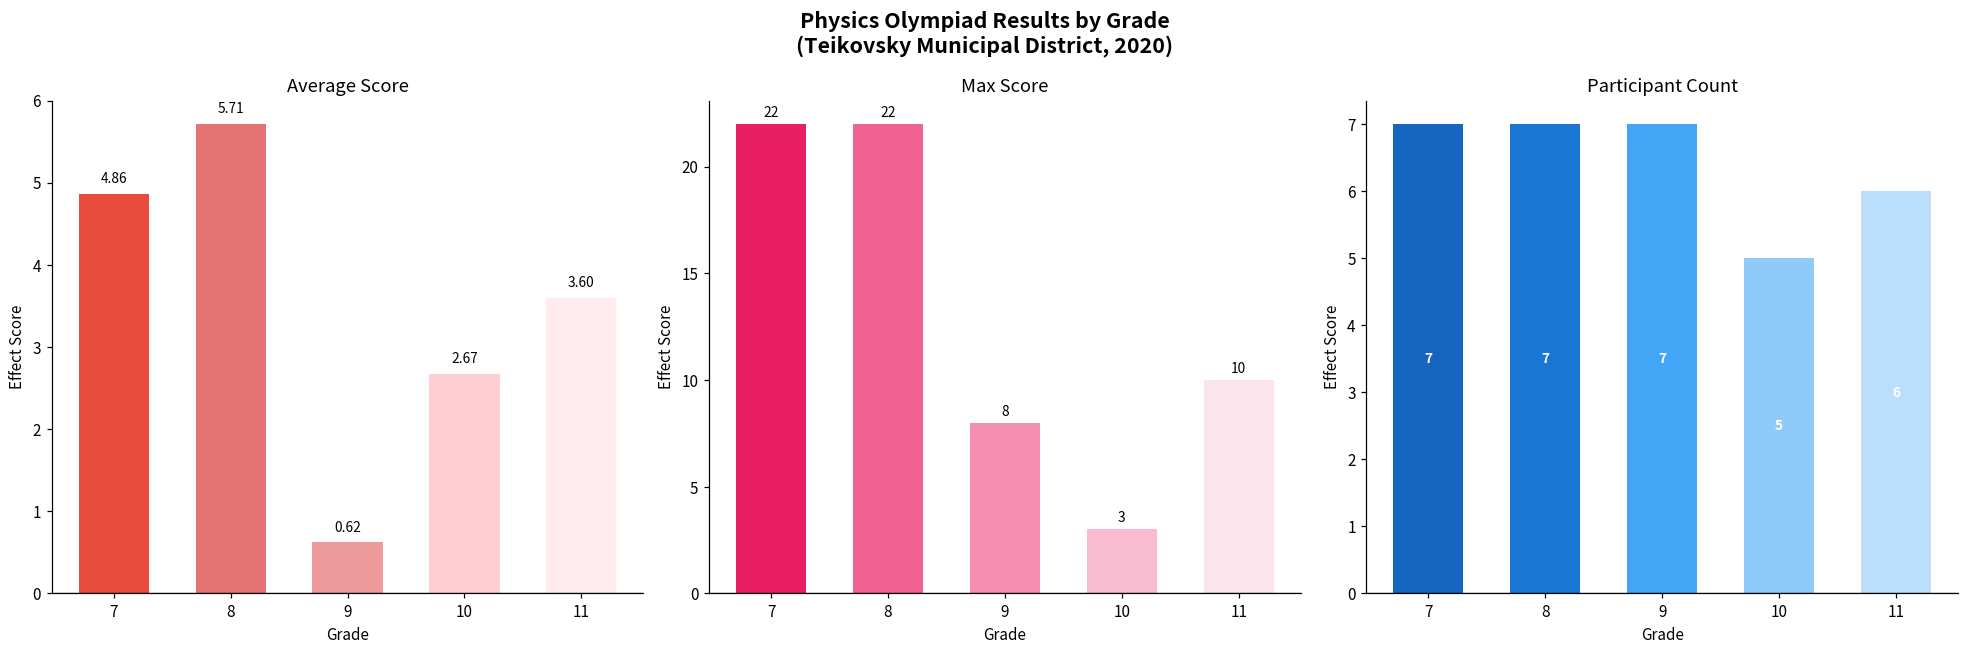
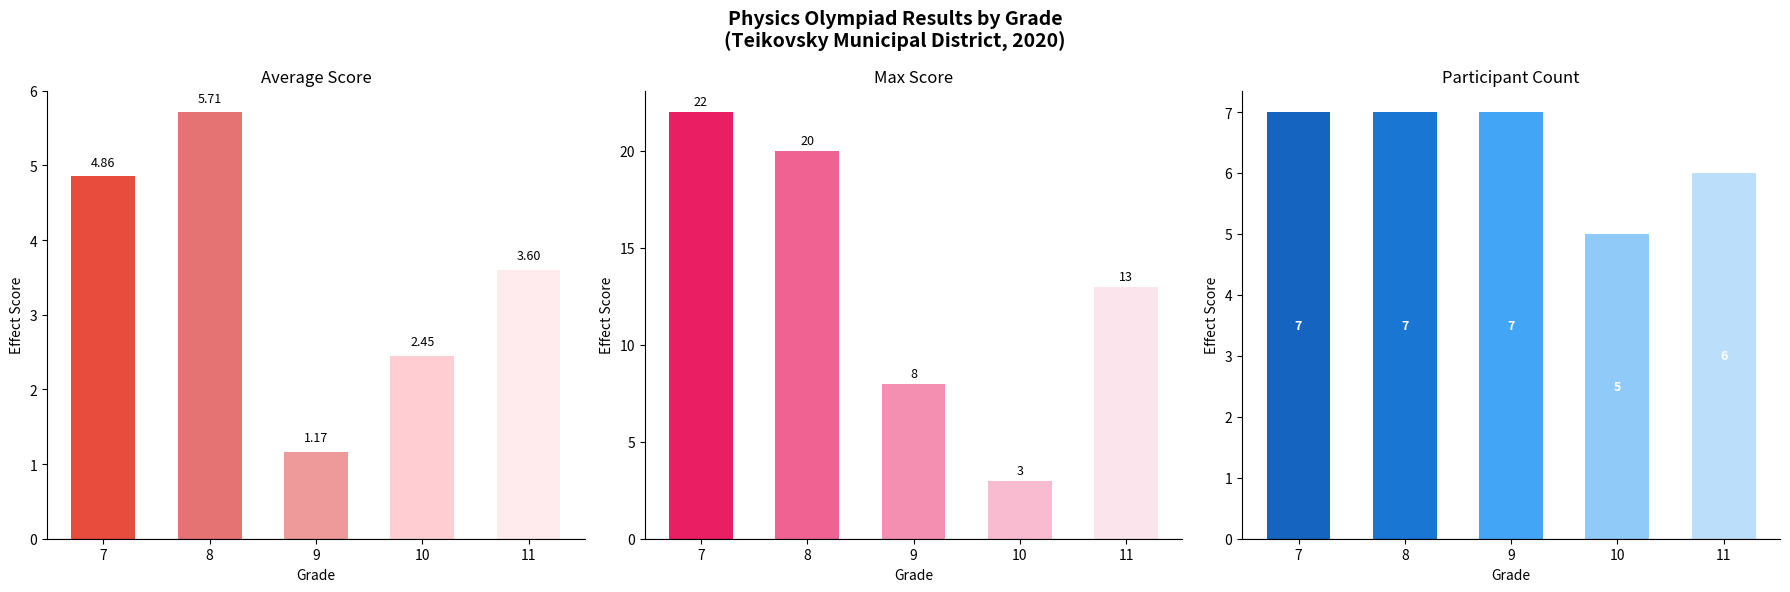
  {
    "Average Score": {
      "7": 4.86,
      "8": 5.71,
-     "9": 0.62,
-     "10": 2.67,
+     "9": 1.17,
+     "10": 2.45,
      "11": 3.60
    },
    "Max Score": {
      "7": 22,
-     "8": 22,
+     "8": 20,
      "9": 8,
      "10": 3,
-     "11": 10
+     "11": 13
    },
    "Participant Count": {
      "7": 7,
      "8": 7,
      "9": 7,
      "10": 5,
      "11": 6
    }
  }
